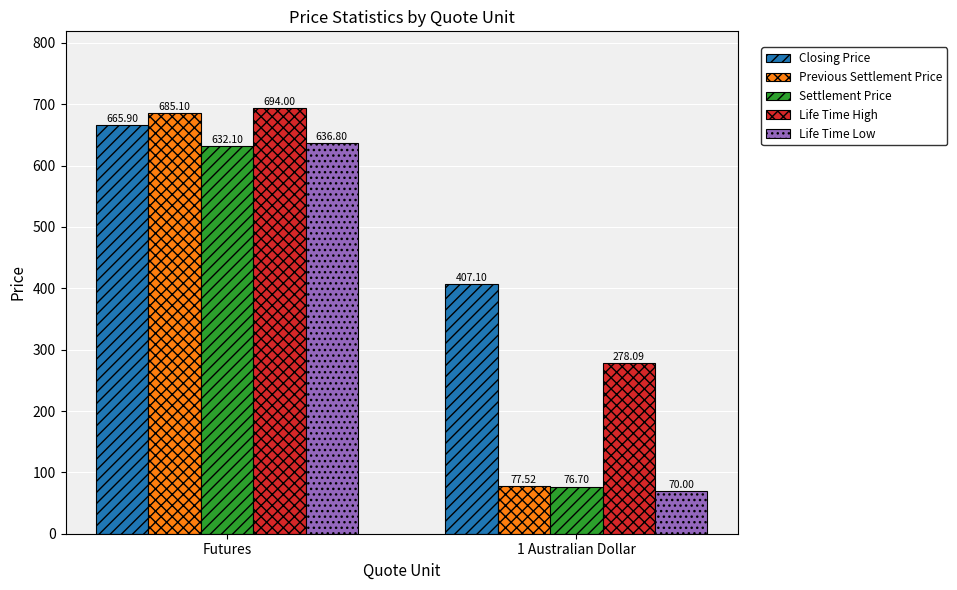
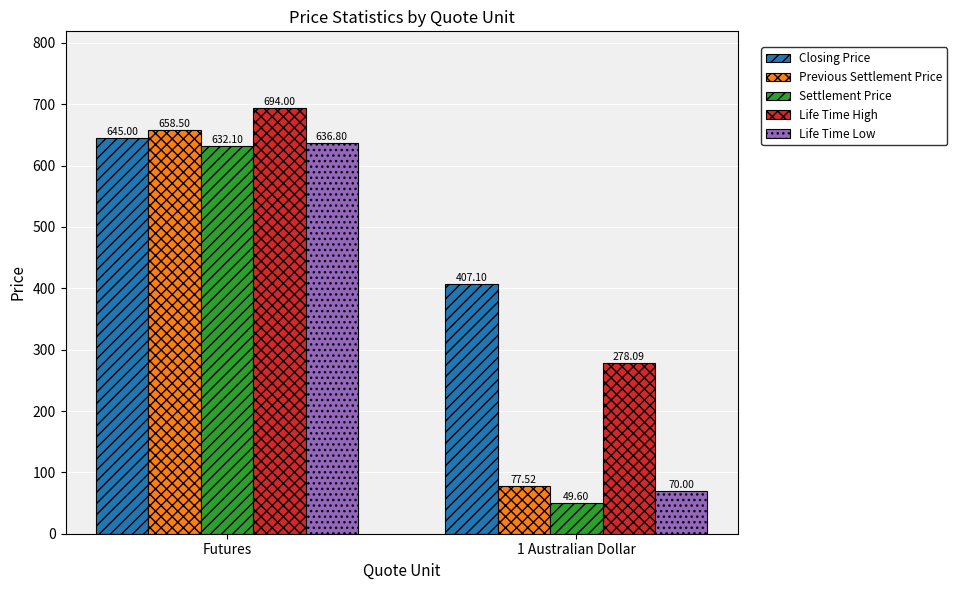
  {
    "Closing Price": {
-     "Futures": 665.90,
+     "Futures": 645.00,
      "1 Australian Dollar": 407.10
    },
    "Previous Settlement Price": {
-     "Futures": 685.10,
+     "Futures": 658.50,
      "1 Australian Dollar": 77.52
    },
    "Settlement Price": {
      "Futures": 632.10,
-     "1 Australian Dollar": 76.70
+     "1 Australian Dollar": 49.60
    },
    "Life Time High": {
      "Futures": 694.00,
      "1 Australian Dollar": 278.09
    },
    "Life Time Low": {
      "Futures": 636.80,
      "1 Australian Dollar": 70.00
    }
  }
